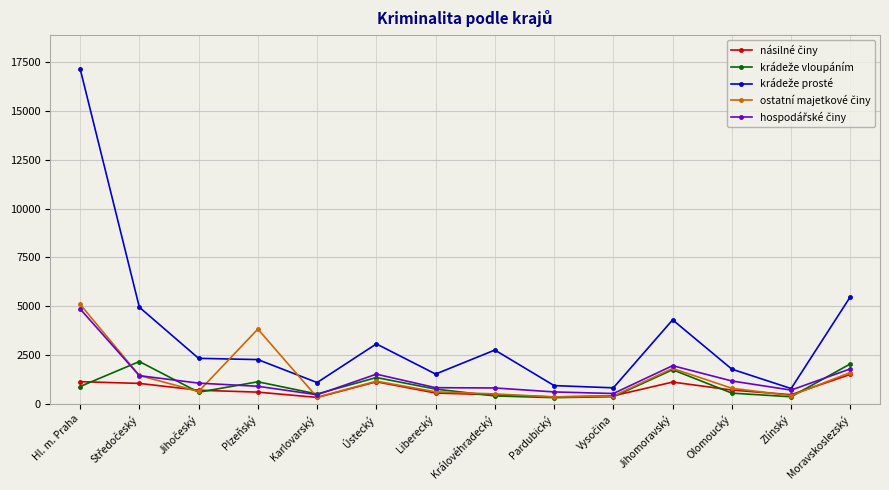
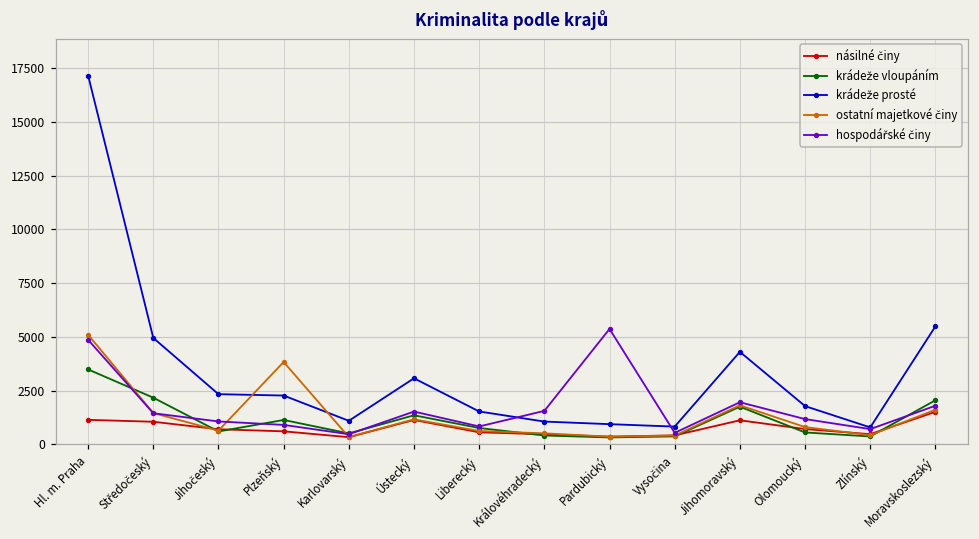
  {
    "násilné činy": {
      "Hl. m. Praha": 1100,
      "Středočeský": 1100,
      "Plzeňský": 600,
      "Jihomoravský": 1100
    },
    "krádeže vloupáním": {
-     "Hl. m. Praha": 900,
+     "Hl. m. Praha": 3500,
      "Středočeský": 2200,
      "Plzeňský": 1100,
      "Ústecký": 1400,
      "Olomoucký": 600,
      "Moravskoslezský": 2100
    },
    "krádeže prosté": {
      "Hl. m. Praha": 17200,
      "Středočeský": 5000,
      "Jihočeský": 2300,
      "Plzeňský": 2300,
      "Karlovarský": 1100,
      "Ústecký": 3100,
      "Liberecký": 1500,
-     "Královéhradecký": 2800,
+     "Královéhradecký": 1100,
      "Pardubický": 900,
      "Vysočina": 800,
      "Jihomoravský": 4300,
      "Olomoucký": 1800,
      "Moravskoslezský": 5500
    },
    "ostatní majetkové činy": {
      "Hl. m. Praha": 5100,
      "Plzeňský": 3800
    },
    "hospodářské činy": {
      "Hl. m. Praha": 4900,
      "Jihočeský": 1100,
      "Plzeňský": 900,
      "Ústecký": 1500,
-     "Královéhradecký": 800,
-     "Pardubický": 600,
+     "Královéhradecký": 1600,
+     "Pardubický": 5400,
      "Jihomoravský": 2000,
      "Olomoucký": 1200,
      "Moravskoslezský": 1800
    }
  }
